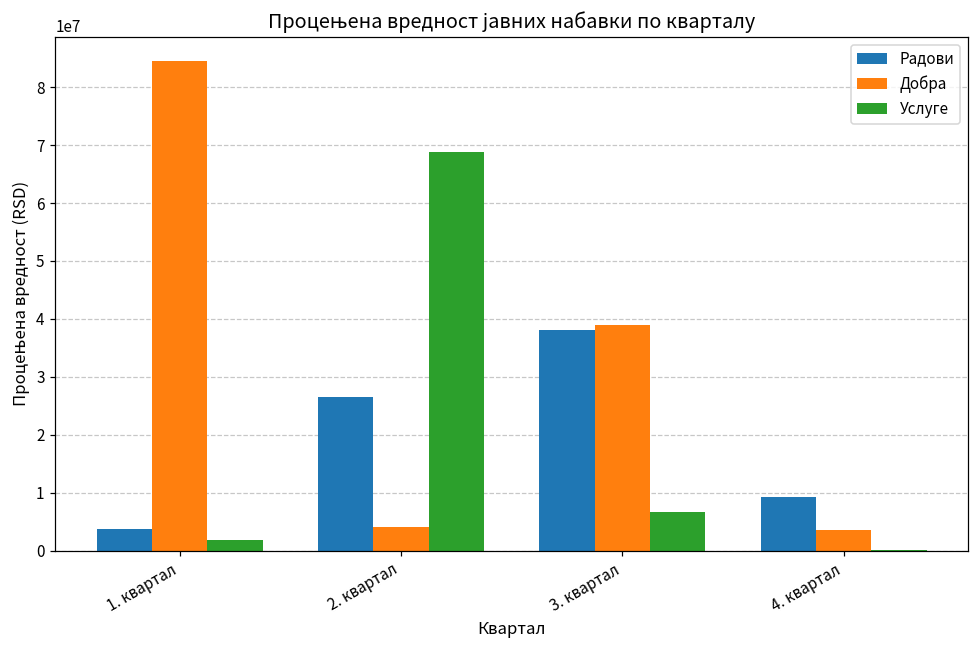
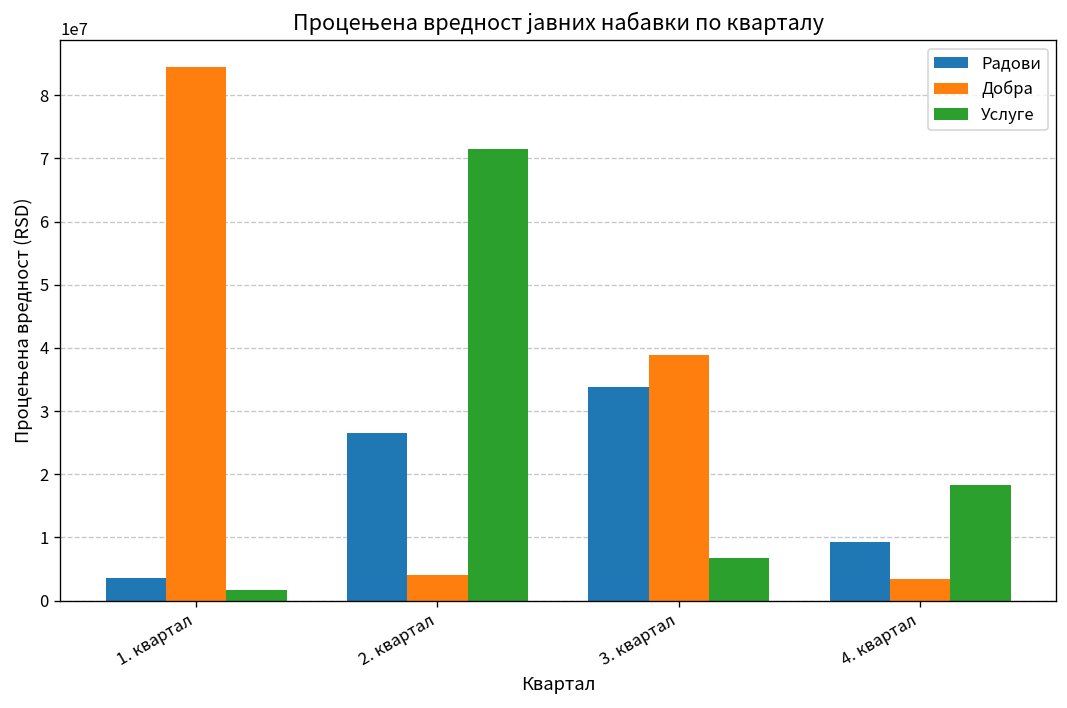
  {
    "Радови": {
      "1. квартал": 4000000,
      "2. квартал": 27000000,
-     "3. квартал": 38000000,
+     "3. квартал": 34000000,
      "4. квартал": 9000000
    },
    "Добра": {
      "1. квартал": 84000000,
      "2. квартал": 4000000,
      "3. квартал": 39000000,
      "4. квартал": 4000000
    },
    "Услуге": {
      "1. квартал": 2000000,
-     "2. квартал": 69000000,
+     "2. квартал": 72000000,
      "3. квартал": 7000000,
-     "4. квартал": 0
+     "4. квартал": 18000000
    }
  }
